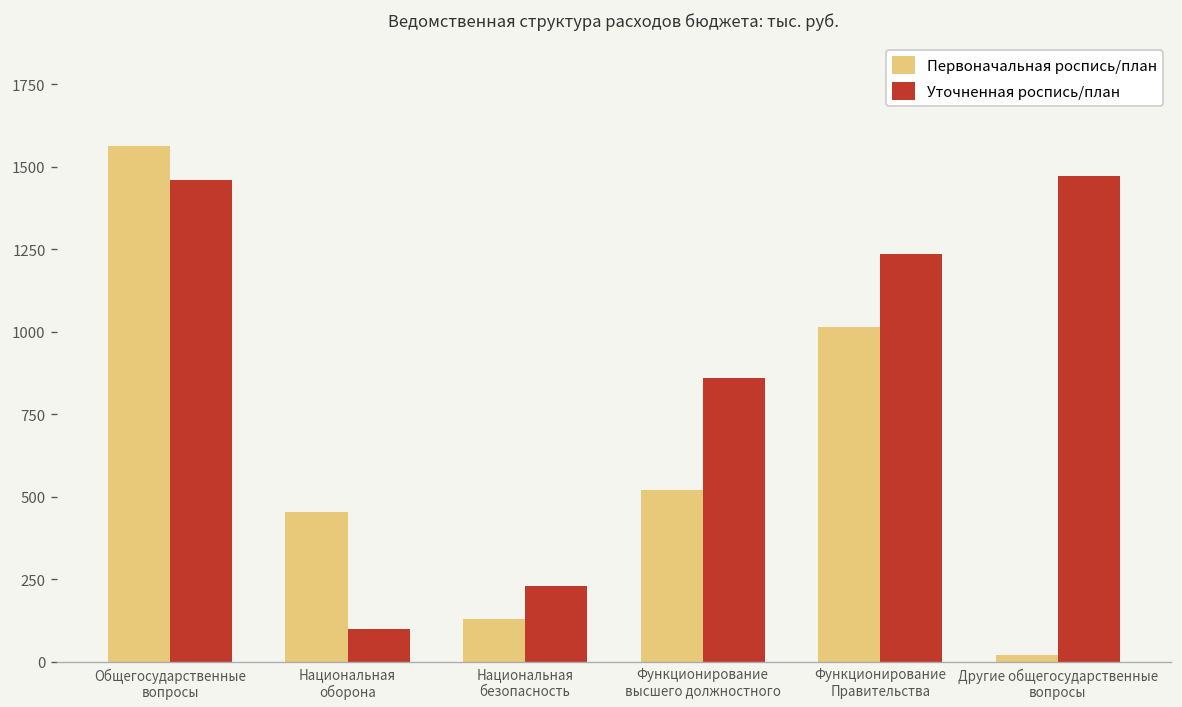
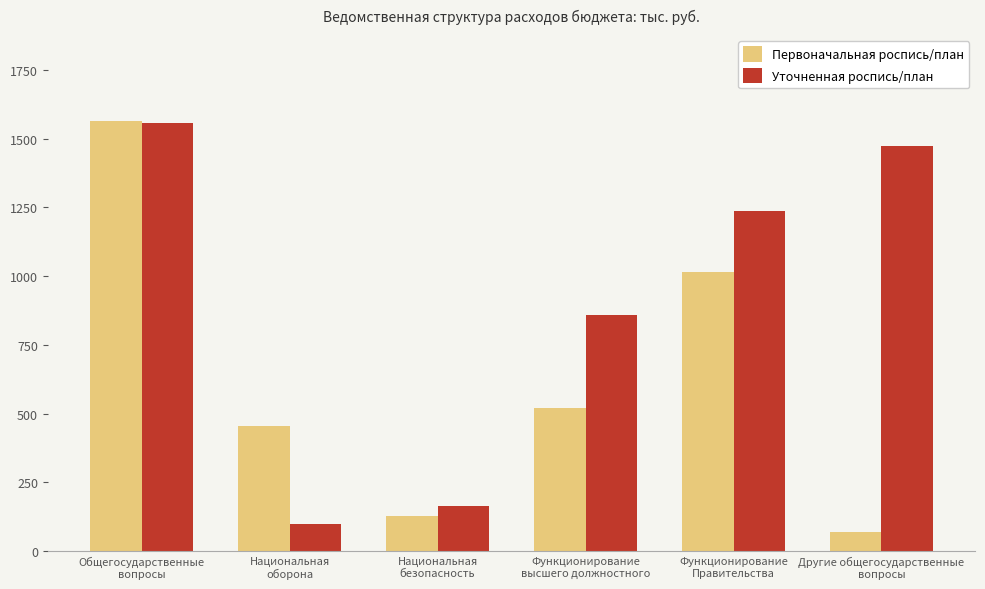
  {
    "Первоначальная роспись/план": {
      "Общегосударственные вопросы": 1560,
      "Национальная оборона": 450,
      "Национальная безопасность": 130,
      "Функционирование высшего должностного": 520,
      "Функционирование Правительства": 1010,
-     "Другие общегосударственные вопросы": 20
+     "Другие общегосударственные вопросы": 70
    },
    "Уточненная роспись/план": {
-     "Общегосударственные вопросы": 1460,
+     "Общегосударственные вопросы": 1560,
      "Национальная оборона": 100,
-     "Национальная безопасность": 230,
+     "Национальная безопасность": 160,
      "Функционирование высшего должностного": 860,
      "Функционирование Правительства": 1240,
      "Другие общегосударственные вопросы": 1470
    }
  }
